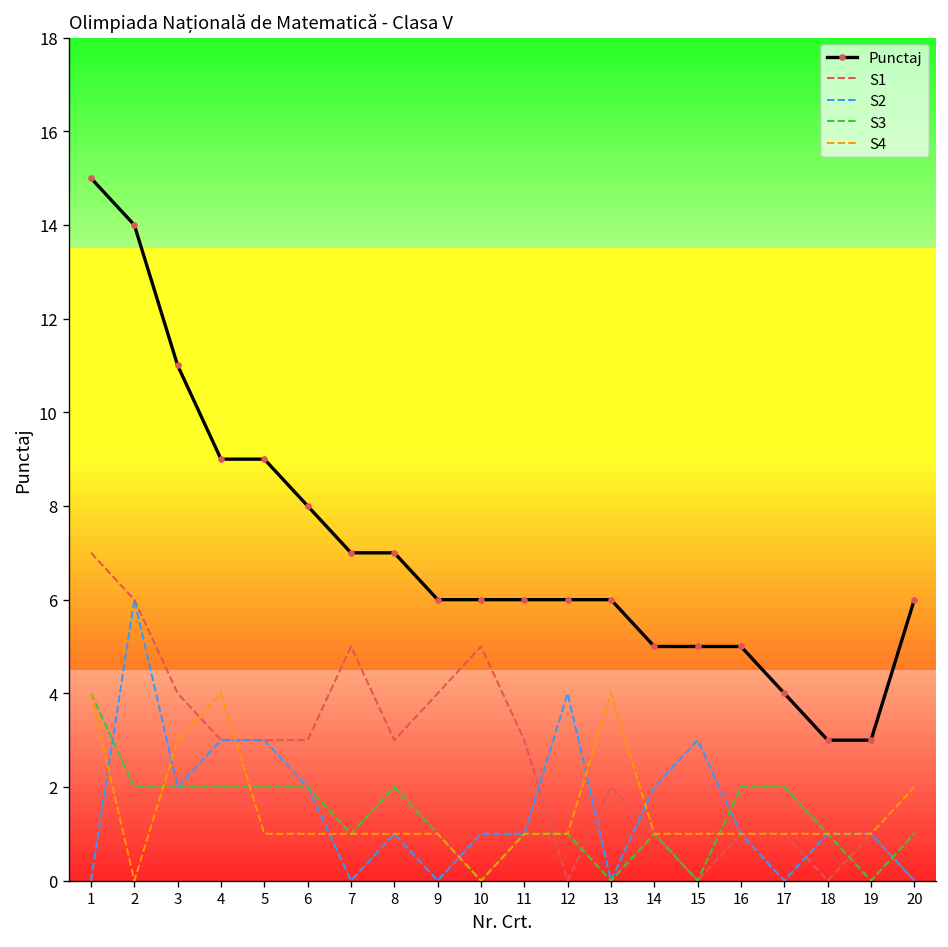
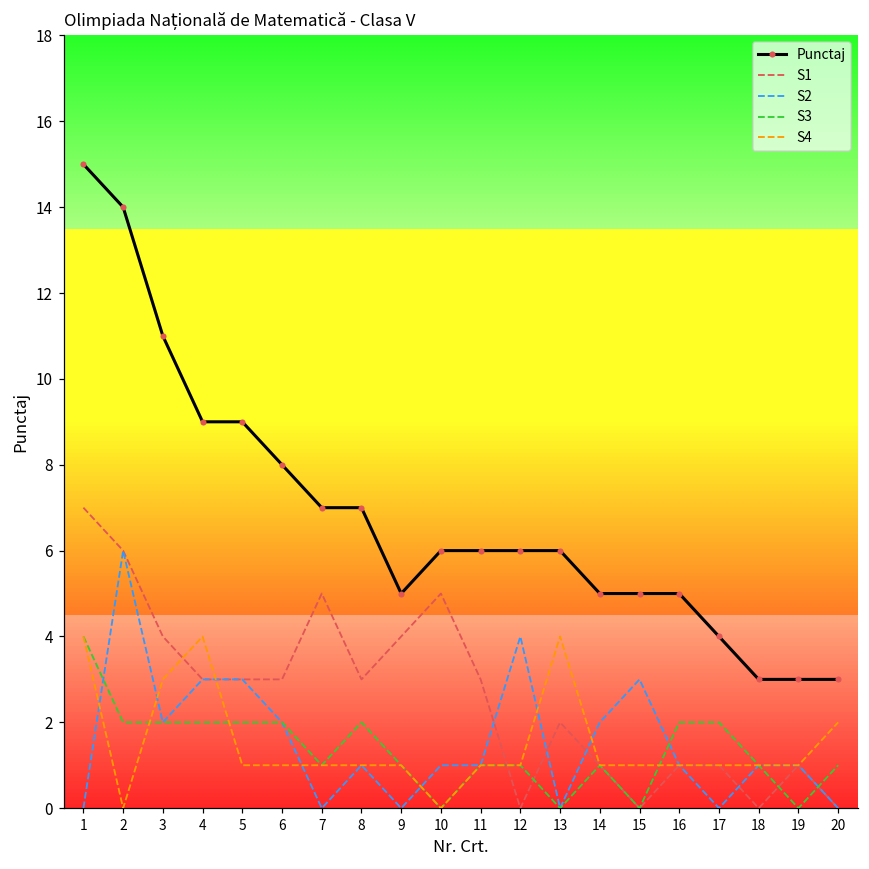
  {
    "Punctaj": {
      "1": 15,
      "2": 14,
      "3": 11,
      "4": 9,
      "5": 9,
      "6": 8,
      "7": 7,
      "8": 7,
-     "9": 6,
+     "9": 5,
      "10": 6,
      "11": 6,
      "12": 6,
      "13": 6,
      "14": 5,
      "15": 5,
      "16": 5,
      "17": 4,
      "18": 3,
      "19": 3,
-     "20": 6
+     "20": 3
    },
    "S1": {
      "1": 7,
      "3": 4,
      "6": 3,
      "7": 5,
      "8": 3,
      "9": 4,
      "10": 5,
      "11": 3,
      "12": 0,
      "13": 2,
      "18": 0
    },
    "S2": {
      "1": 0,
      "7": 0,
      "9": 0,
      "10": 1,
      "12": 4,
      "14": 2,
      "15": 3,
      "17": 0
    },
    "S3": {
      "2": 2,
      "4": 2,
      "5": 2,
      "8": 2,
      "16": 2,
      "17": 2,
      "19": 0,
      "20": 1
    },
    "S4": {
      "2": 0,
      "3": 3,
      "4": 4,
      "5": 1,
      "6": 1,
      "13": 4,
      "15": 1,
      "20": 2
    }
  }
